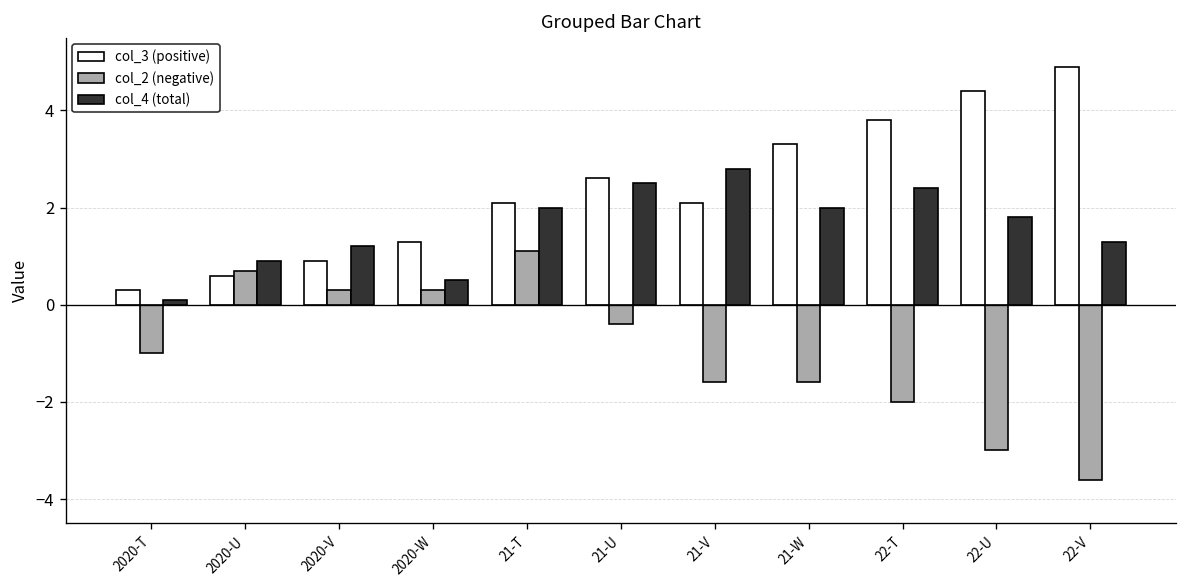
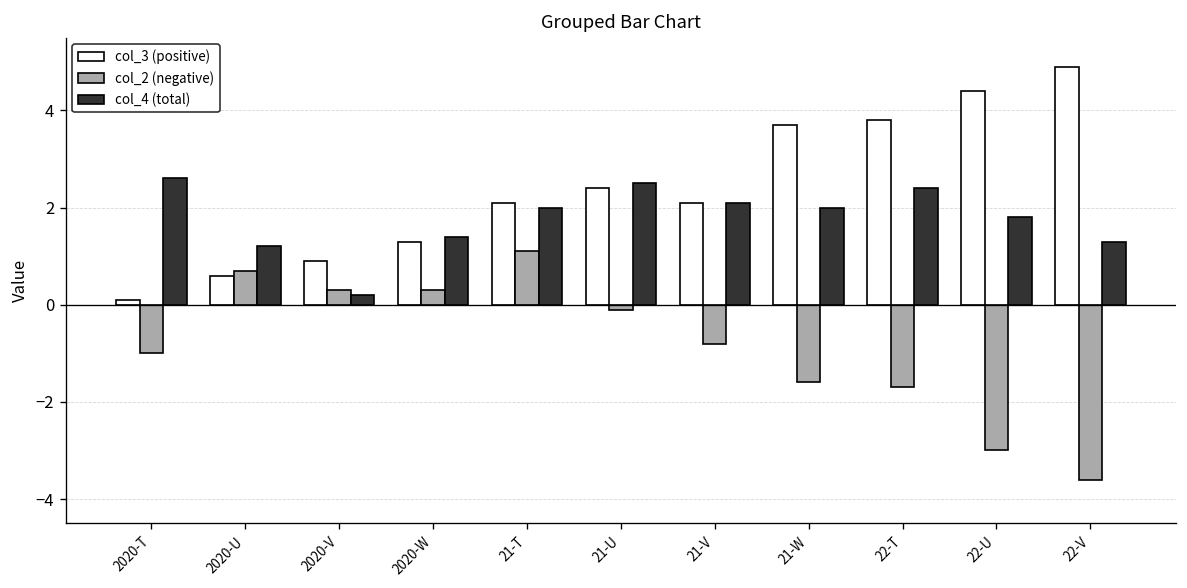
  {
    "col_3 (positive)": {
-     "2020-T": 0.3,
+     "2020-T": 0.1,
      "2020-U": 0.6,
      "2020-V": 0.9,
      "2020-W": 1.3,
      "21-T": 2.1,
-     "21-U": 2.6,
+     "21-U": 2.4,
      "21-V": 2.1,
-     "21-W": 3.3,
+     "21-W": 3.7,
      "22-T": 3.8,
      "22-U": 4.4,
      "22-V": 4.9
    },
    "col_2 (negative)": {
      "2020-T": -1.0,
      "2020-U": 0.7,
      "2020-V": 0.3,
      "2020-W": 0.3,
      "21-T": 1.1,
-     "21-U": -0.4,
-     "21-V": -1.6,
+     "21-U": -0.1,
+     "21-V": -0.8,
      "21-W": -1.6,
-     "22-T": -2.0,
+     "22-T": -1.7,
      "22-U": -3.0,
      "22-V": -3.6
    },
    "col_4 (total)": {
-     "2020-T": 0.1,
-     "2020-U": 0.9,
-     "2020-V": 1.2,
-     "2020-W": 0.5,
+     "2020-T": 2.6,
+     "2020-U": 1.2,
+     "2020-V": 0.2,
+     "2020-W": 1.4,
      "21-T": 2.0,
      "21-U": 2.5,
-     "21-V": 2.8,
+     "21-V": 2.1,
      "21-W": 2.0,
      "22-T": 2.4,
      "22-U": 1.8,
      "22-V": 1.3
    }
  }
